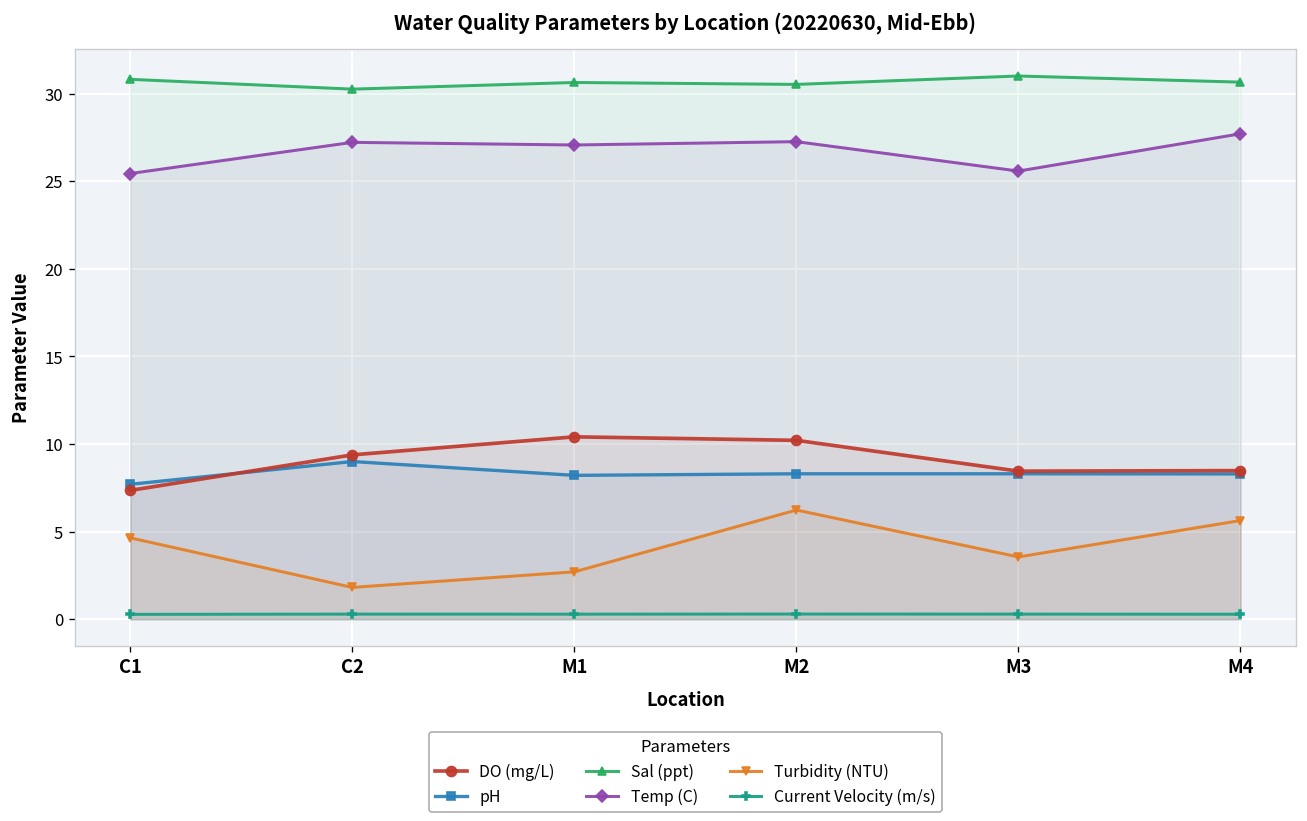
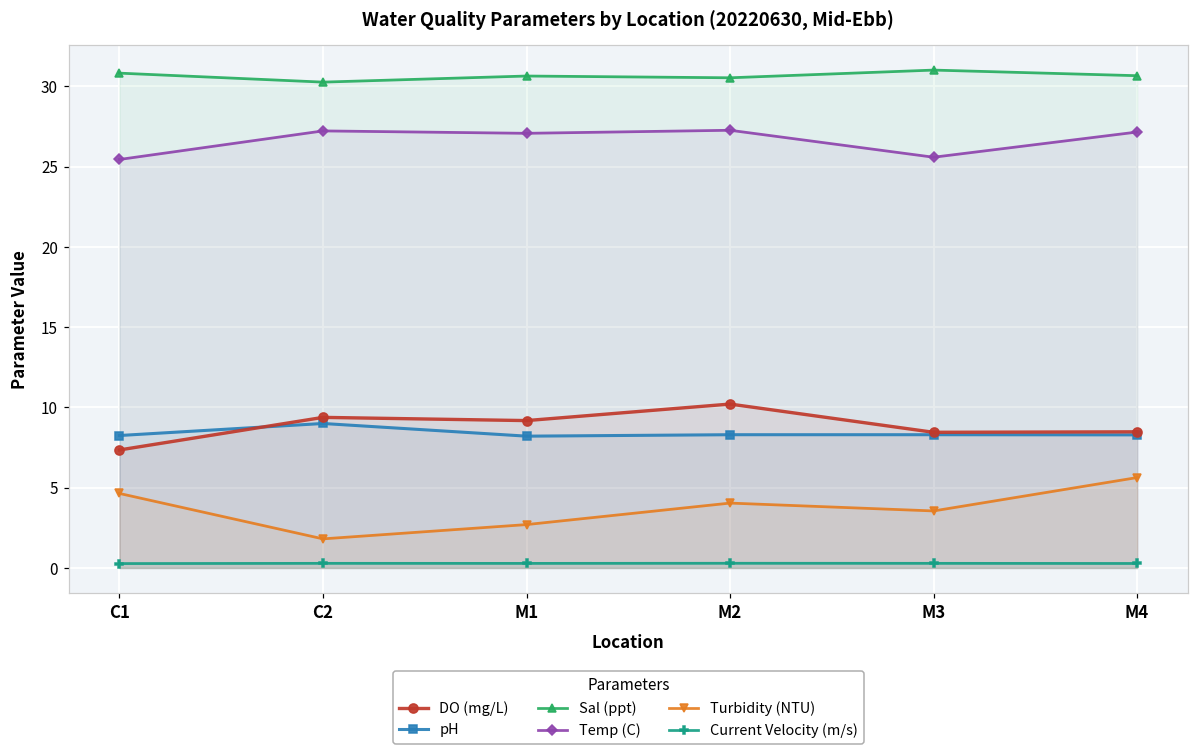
  {
    "DO (mg/L)": {
      "C1": 7.4,
      "C2": 9.4,
-     "M1": 10.4,
+     "M1": 9.2,
      "M2": 10.2,
      "M4": 8.5
    },
    "pH": {
-     "C1": 7.7,
+     "C1": 8.3,
      "C2": 9.0,
      "M1": 8.2,
      "M2": 8.3,
      "M4": 8.3
    },
    "Temp (C)": {
      "C1": 25.5,
      "C2": 27.2,
      "M1": 27.1,
      "M2": 27.3,
      "M3": 25.6,
-     "M4": 27.7
+     "M4": 27.2
    },
    "Turbidity (NTU)": {
      "C1": 4.6,
      "C2": 1.8,
      "M1": 2.7,
-     "M2": 6.2,
+     "M2": 4.0,
      "M3": 3.6,
      "M4": 5.6
    }
  }
